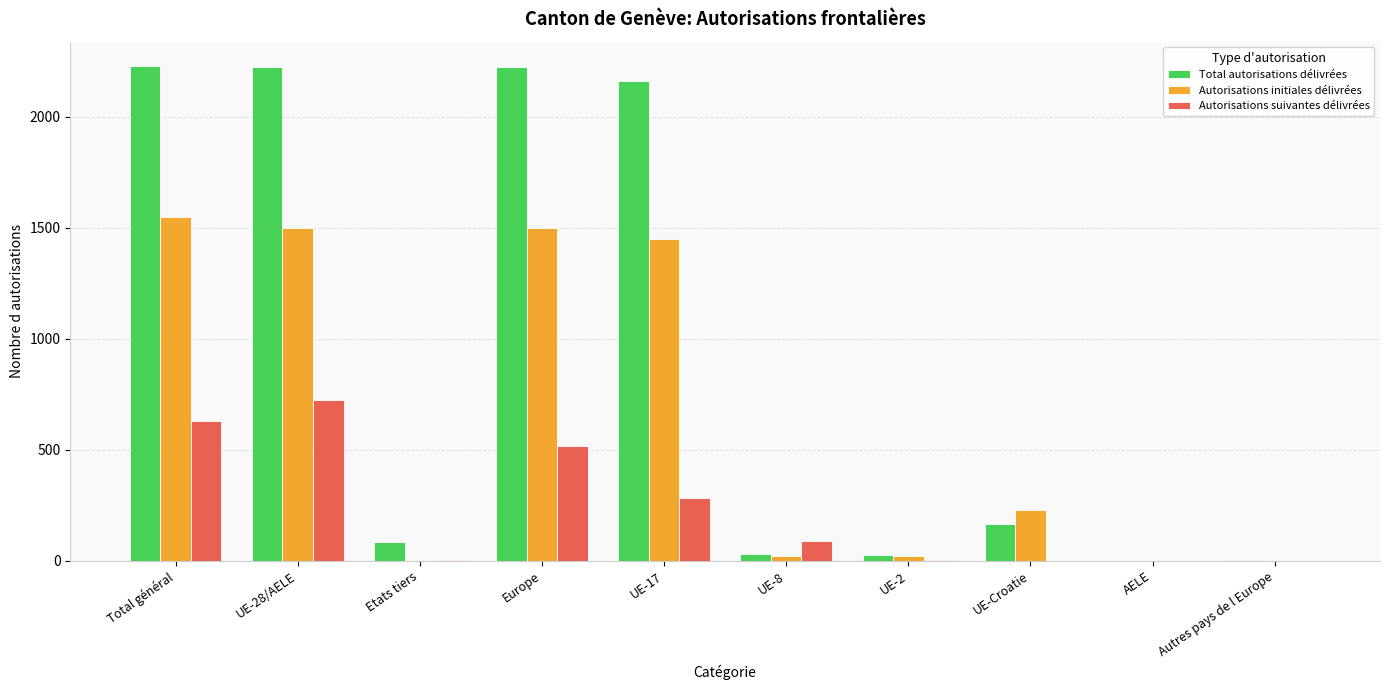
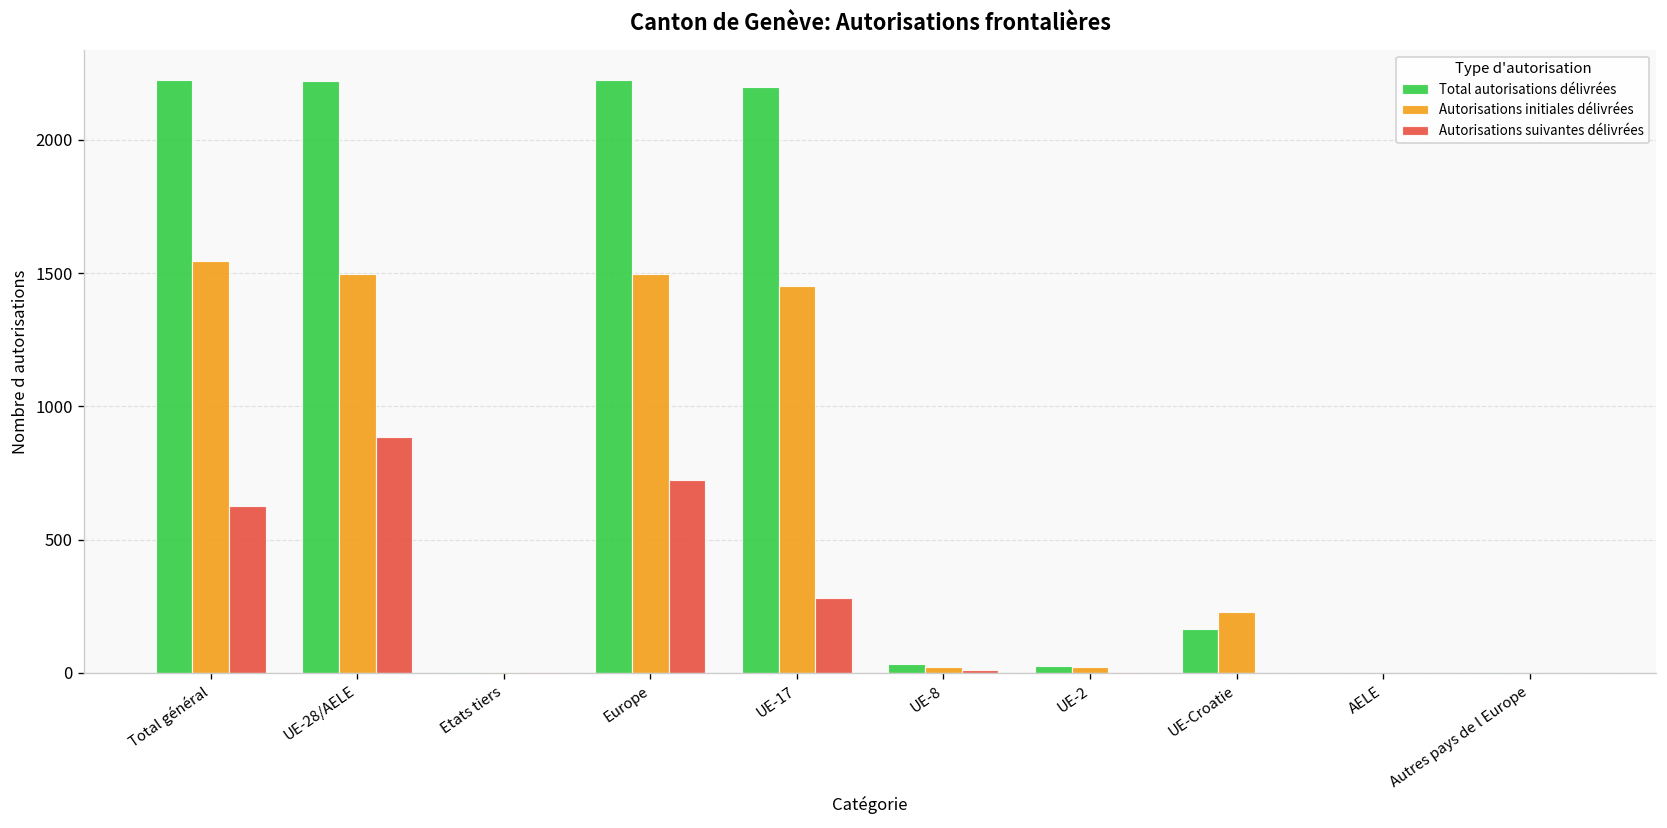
  {
    "Total autorisations délivrées": {
      "Total général": 2230,
      "UE-28/AELE": 2220,
-     "Etats tiers": 90,
+     "Etats tiers": 10,
      "Europe": 2220,
-     "UE-17": 2160,
+     "UE-17": 2200,
      "UE-8": 30,
      "UE-2": 30,
      "UE-Croatie": 170,
      "AELE": 0
    },
    "Autorisations initiales délivrées": {
      "Total général": 1550,
      "UE-28/AELE": 1500,
      "Europe": 1500,
      "UE-17": 1450,
      "UE-8": 20,
      "UE-2": 20,
      "UE-Croatie": 230,
      "AELE": 0
    },
    "Autorisations suivantes délivrées": {
      "Total général": 630,
-     "UE-28/AELE": 720,
-     "Europe": 520,
+     "UE-28/AELE": 890,
+     "Europe": 730,
      "UE-17": 280,
-     "UE-8": 90,
+     "UE-8": 10,
      "UE-Croatie": 0,
      "AELE": 0
    }
  }
